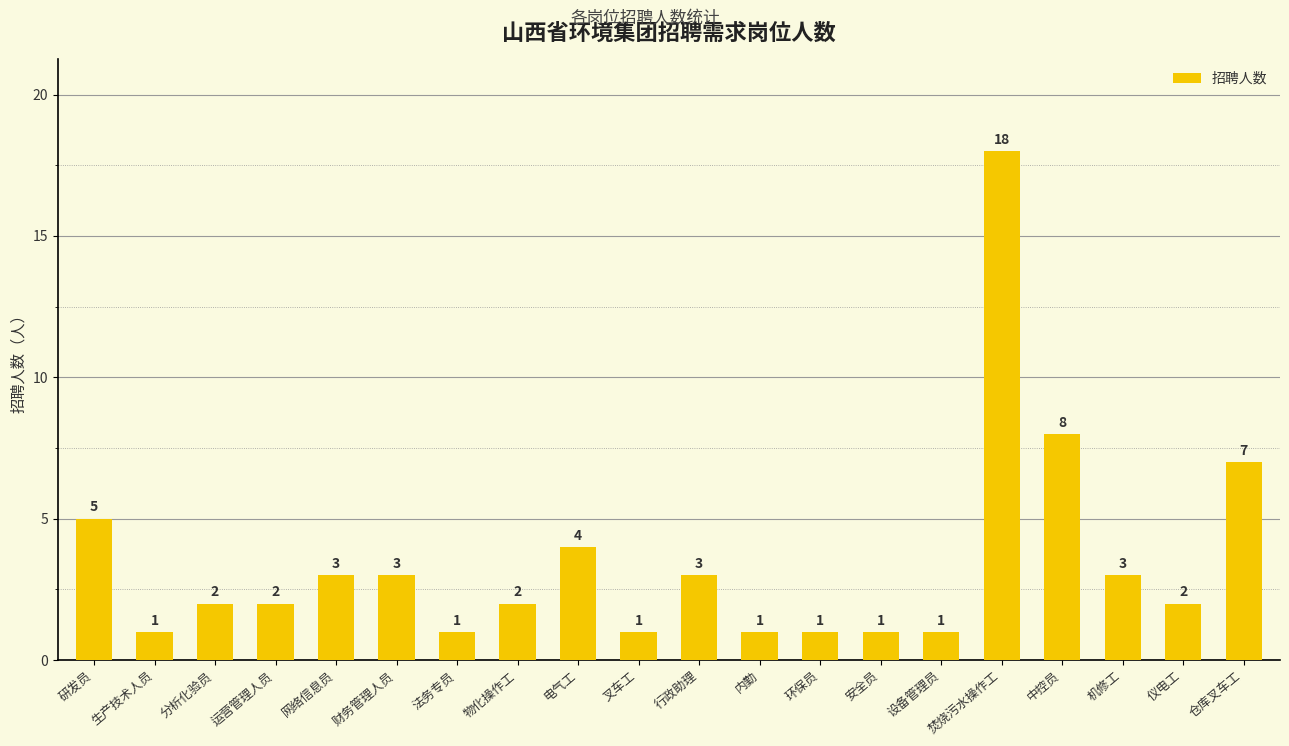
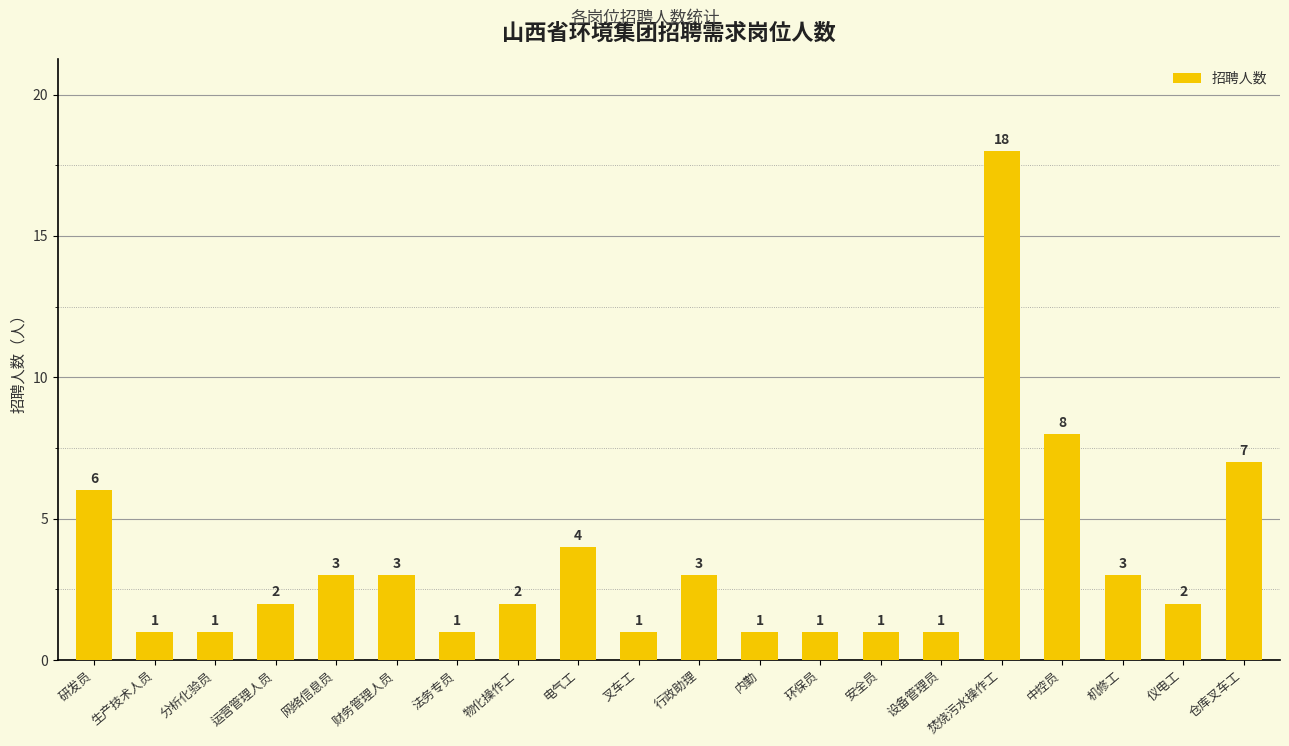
  {
-   "研发员": 5,
+   "研发员": 6,
    "生产技术人员": 1,
-   "分析化验员": 2,
+   "分析化验员": 1,
    "运营管理人员": 2,
    "网络信息员": 3,
    "财务管理人员": 3,
    "法务专员": 1,
    "物化操作工": 2,
    "电气工": 4,
    "叉车工": 1,
    "行政助理": 3,
    "内勤": 1,
    "环保员": 1,
    "安全员": 1,
    "设备管理员": 1,
    "焚烧污水操作工": 18,
    "中控员": 8,
    "机修工": 3,
    "仪电工": 2,
    "仓库叉车工": 7
  }
